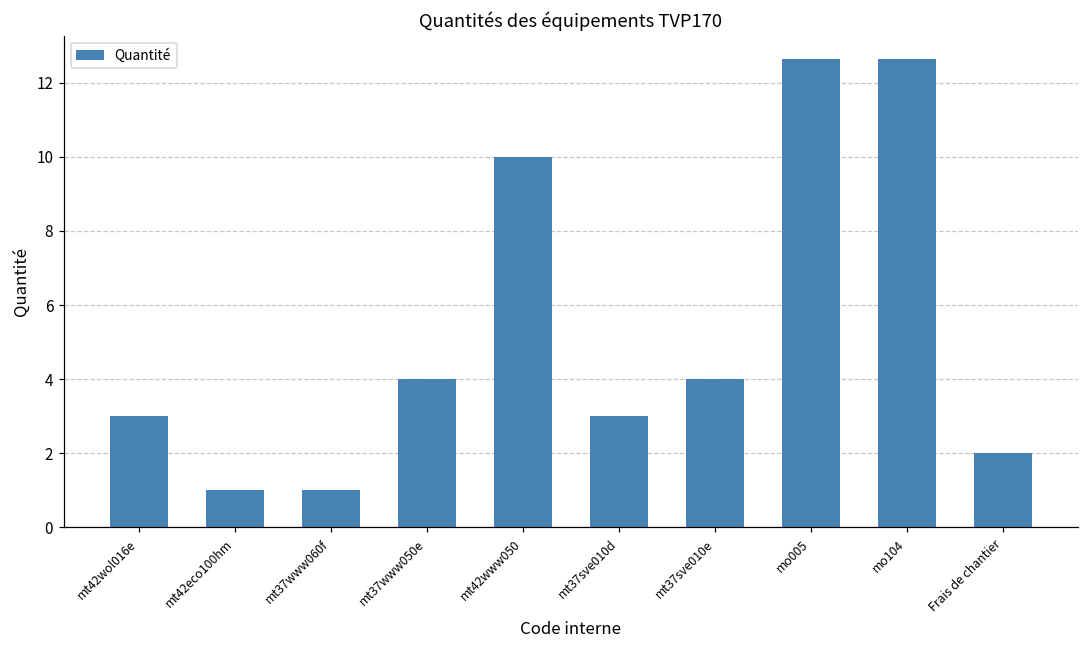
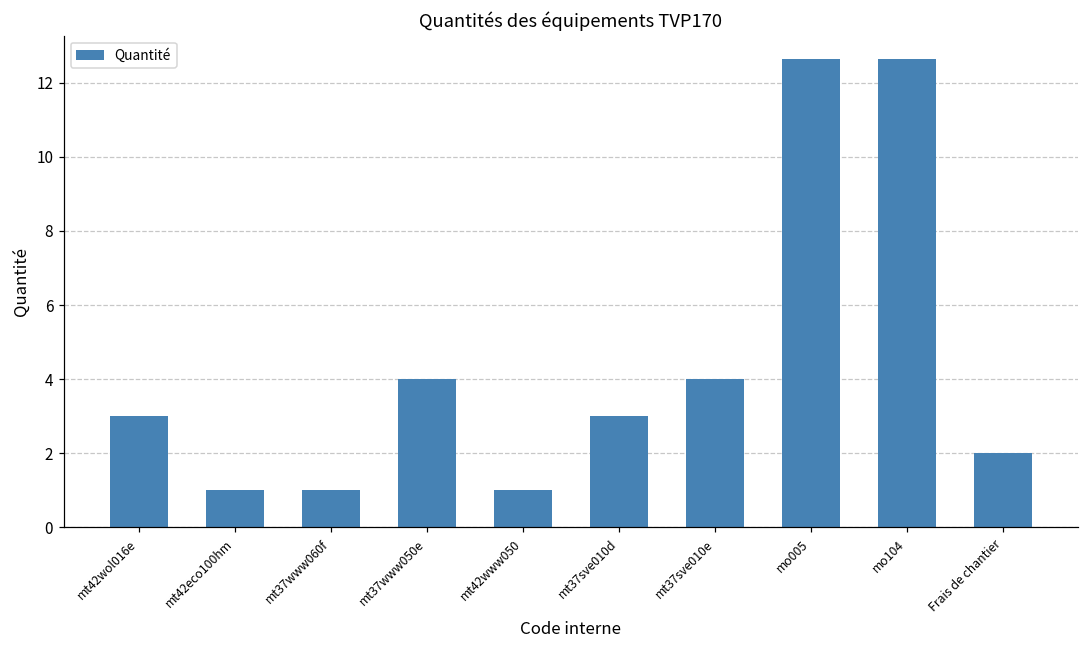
  {
    "mt42wol016e": 3,
    "mt42eco100hm": 1,
    "mt37www060f": 1,
    "mt37www050e": 4,
-   "mt42www050": 10,
+   "mt42www050": 1,
    "mt37sve010d": 3,
    "mt37sve010e": 4,
    "mo005": 12.6,
    "mo104": 12.6,
    "Frais de chantier": 2
  }
